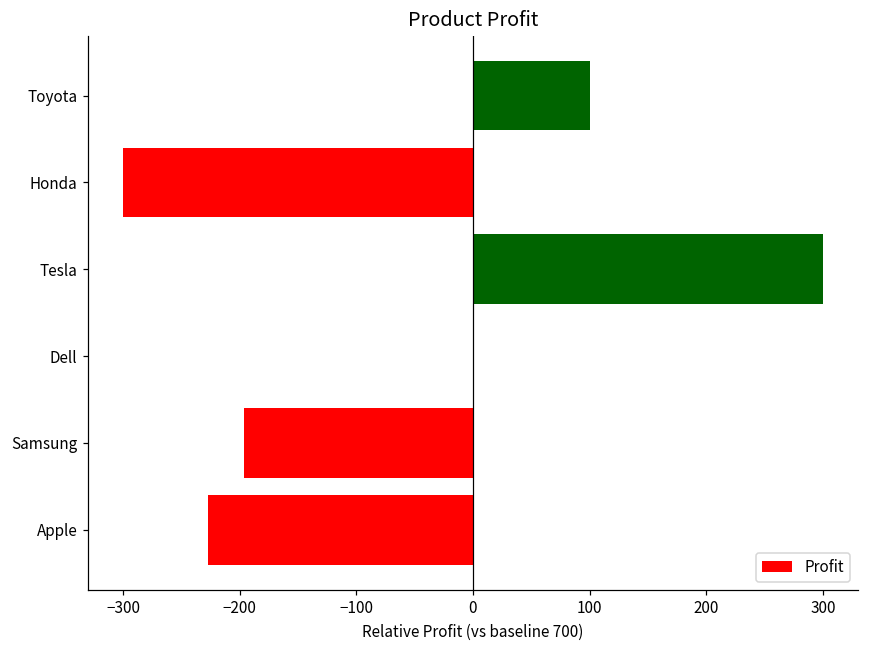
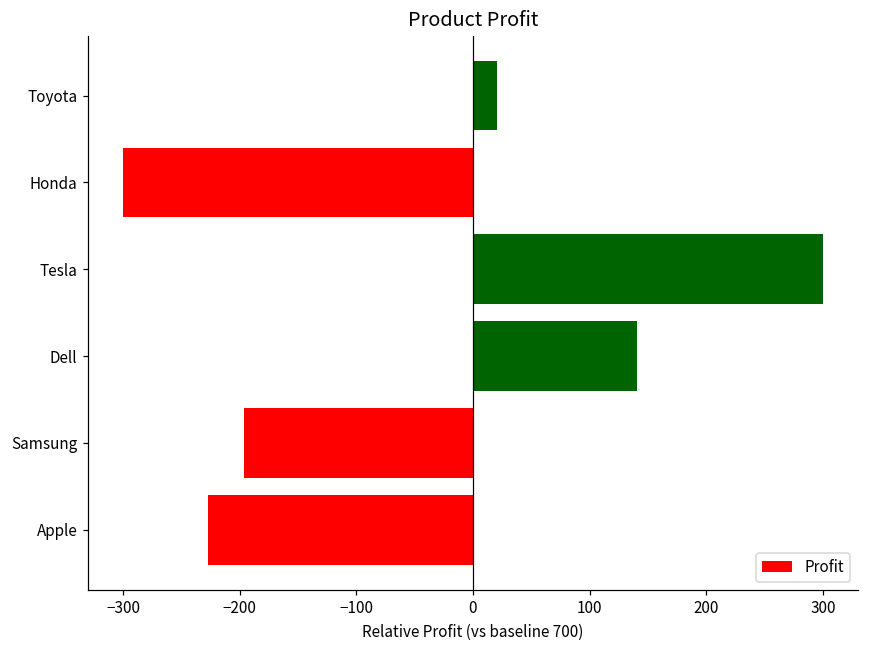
  {
-   "Toyota": 100,
+   "Toyota": 21,
    "Honda": -300,
    "Tesla": 300,
-   "Dell": 0,
+   "Dell": 141,
    "Samsung": -196,
    "Apple": -227
  }
